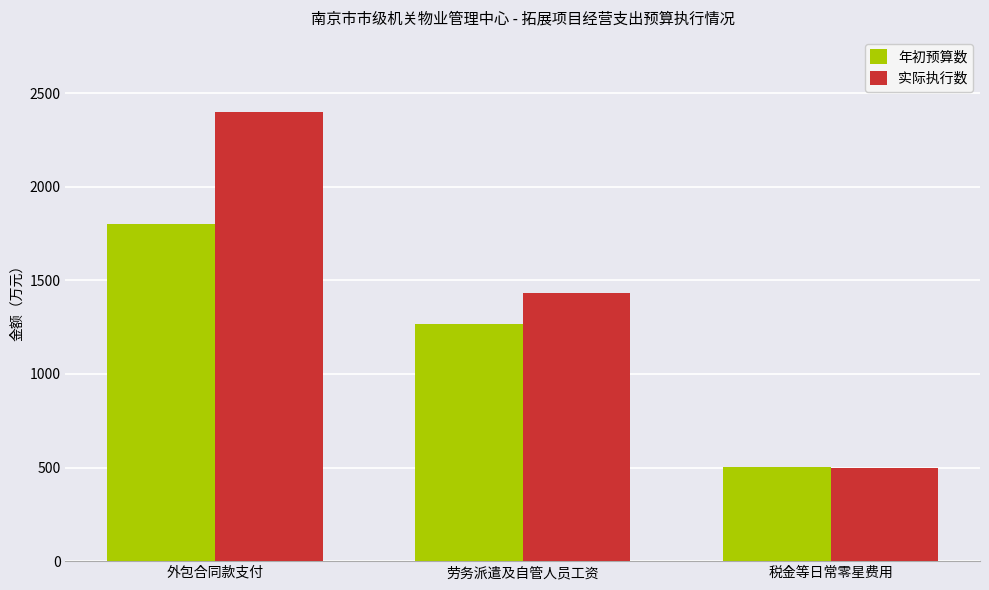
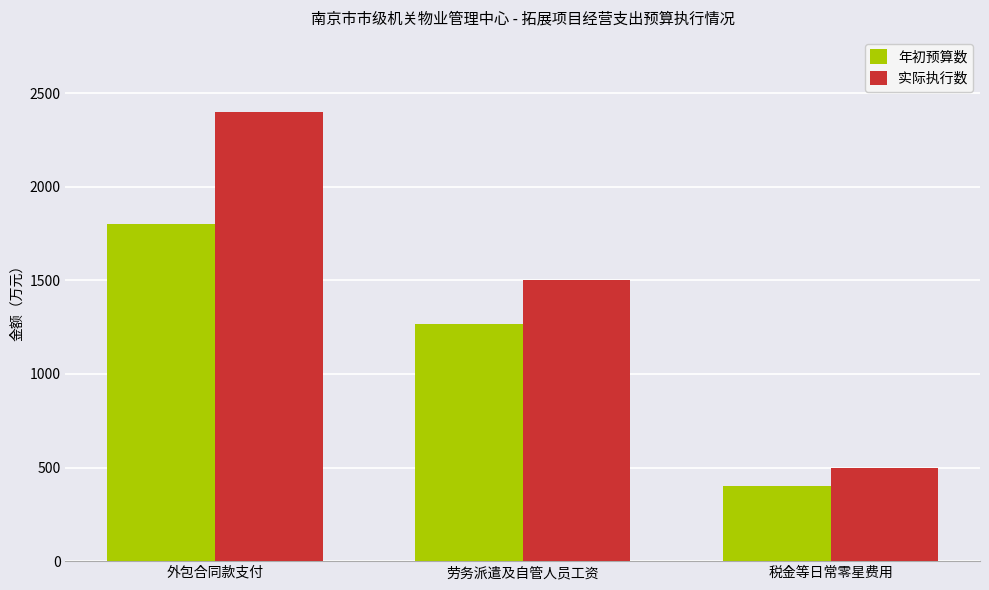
  {
    "年初预算数": {
      "外包合同款支付": 1800,
      "劳务派遣及自管人员工资": 1270,
-     "税金等日常零星费用": 510
+     "税金等日常零星费用": 400
    },
    "实际执行数": {
      "外包合同款支付": 2400,
-     "劳务派遣及自管人员工资": 1430,
+     "劳务派遣及自管人员工资": 1500,
      "税金等日常零星费用": 500
    }
  }
